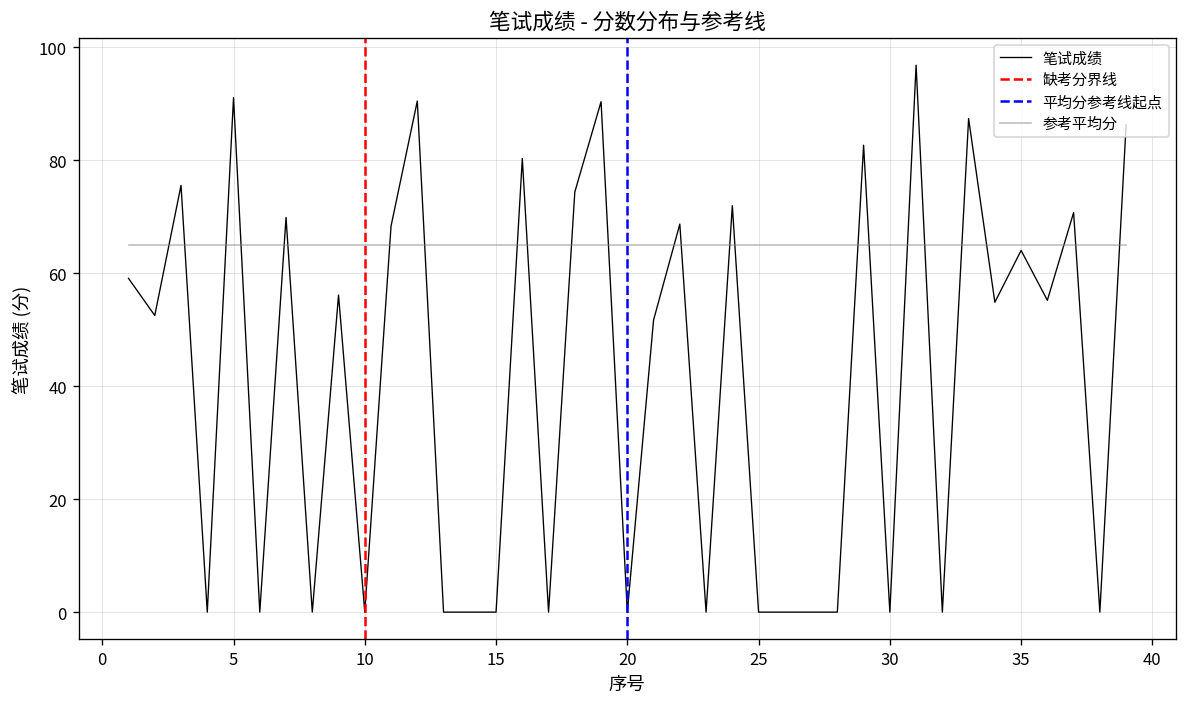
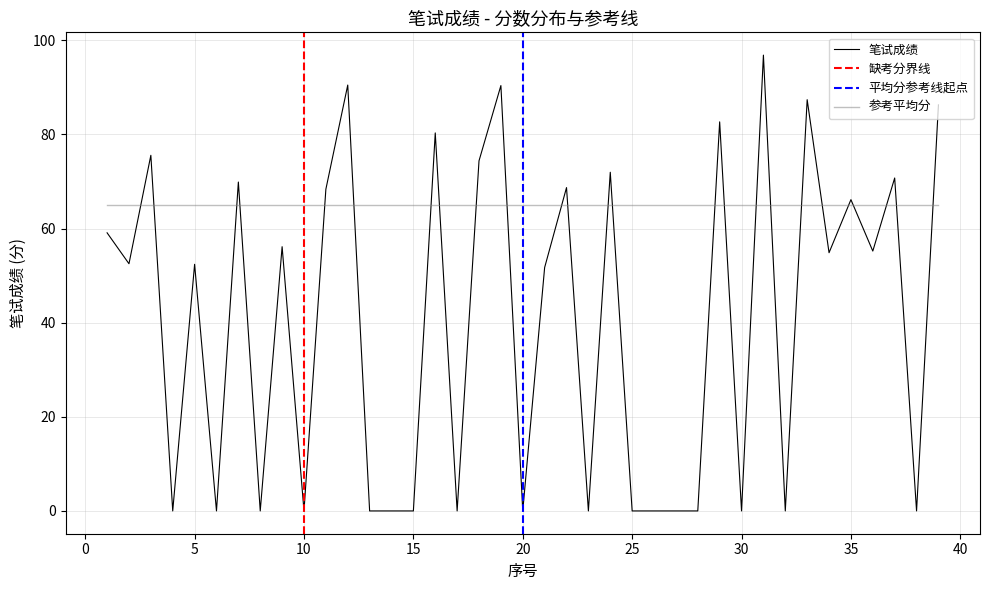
  {
    "笔试成绩": {
-     "5": 91,
+     "5": 52,
      "10": 0,
      "15": 0,
      "20": 0,
      "25": 0,
      "30": 0,
-     "35": 64
+     "35": 66
    },
    "参考平均分": {
      "5": 65,
      "10": 65,
      "15": 65,
      "20": 65,
      "25": 65,
      "30": 65,
      "35": 65
    }
  }
